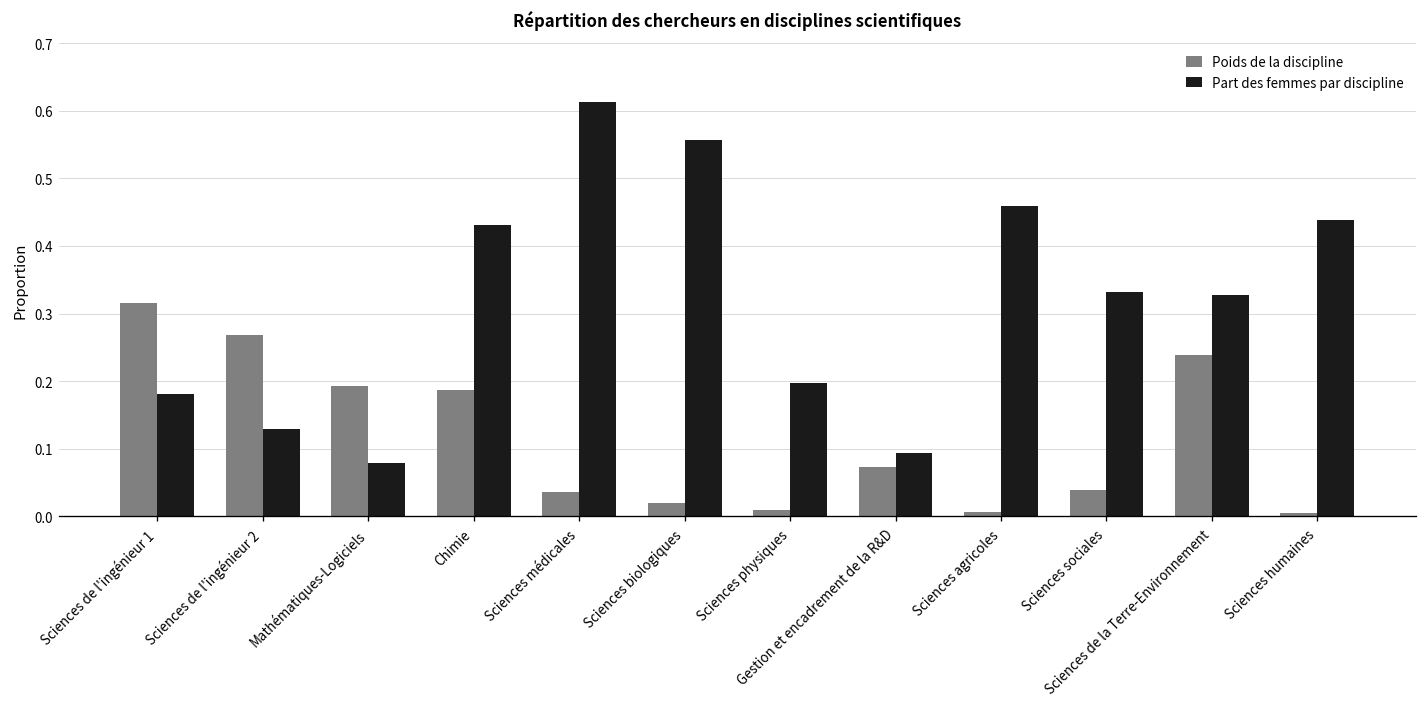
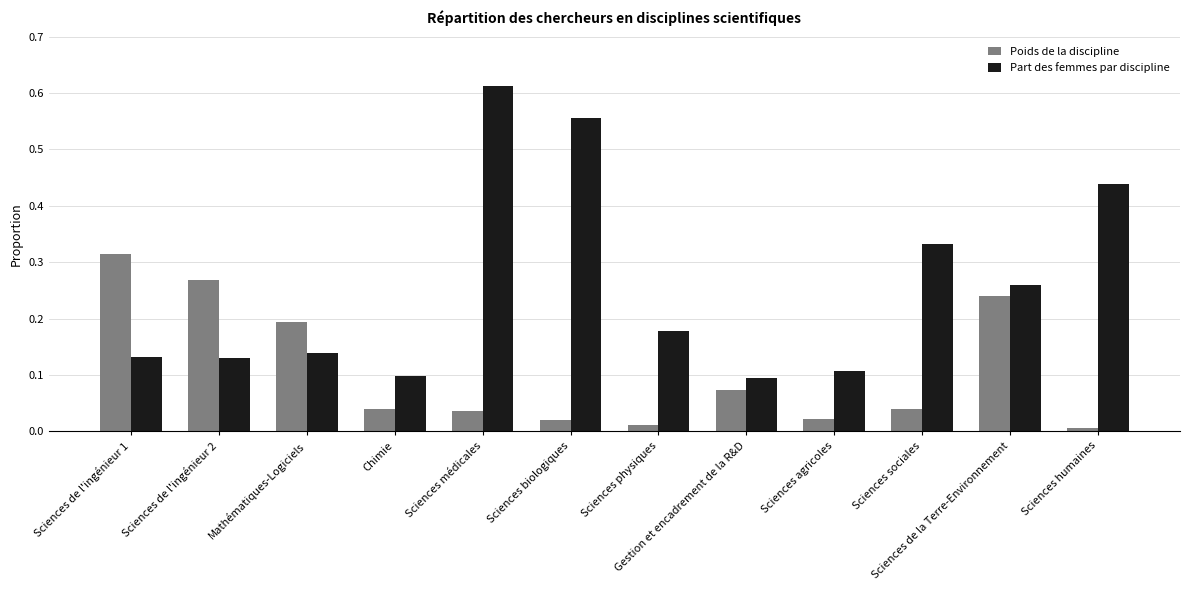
  {
    "Poids de la discipline": {
      "Sciences de l'ingénieur 1": 0.32,
      "Sciences de l'ingénieur 2": 0.27,
      "Mathématiques-Logiciels": 0.19,
-     "Chimie": 0.19,
+     "Chimie": 0.04,
      "Sciences médicales": 0.04,
      "Sciences biologiques": 0.02,
      "Sciences physiques": 0.01,
      "Gestion et encadrement de la R&D": 0.07,
-     "Sciences agricoles": 0.01,
+     "Sciences agricoles": 0.02,
      "Sciences sociales": 0.04,
      "Sciences de la Terre-Environnement": 0.24,
      "Sciences humaines": 0.01
    },
    "Part des femmes par discipline": {
-     "Sciences de l'ingénieur 1": 0.18,
+     "Sciences de l'ingénieur 1": 0.13,
      "Sciences de l'ingénieur 2": 0.13,
-     "Mathématiques-Logiciels": 0.08,
-     "Chimie": 0.43,
+     "Mathématiques-Logiciels": 0.14,
+     "Chimie": 0.10,
      "Sciences médicales": 0.61,
      "Sciences biologiques": 0.56,
-     "Sciences physiques": 0.20,
+     "Sciences physiques": 0.18,
      "Gestion et encadrement de la R&D": 0.09,
-     "Sciences agricoles": 0.46,
+     "Sciences agricoles": 0.11,
      "Sciences sociales": 0.33,
-     "Sciences de la Terre-Environnement": 0.33,
+     "Sciences de la Terre-Environnement": 0.26,
      "Sciences humaines": 0.44
    }
  }
